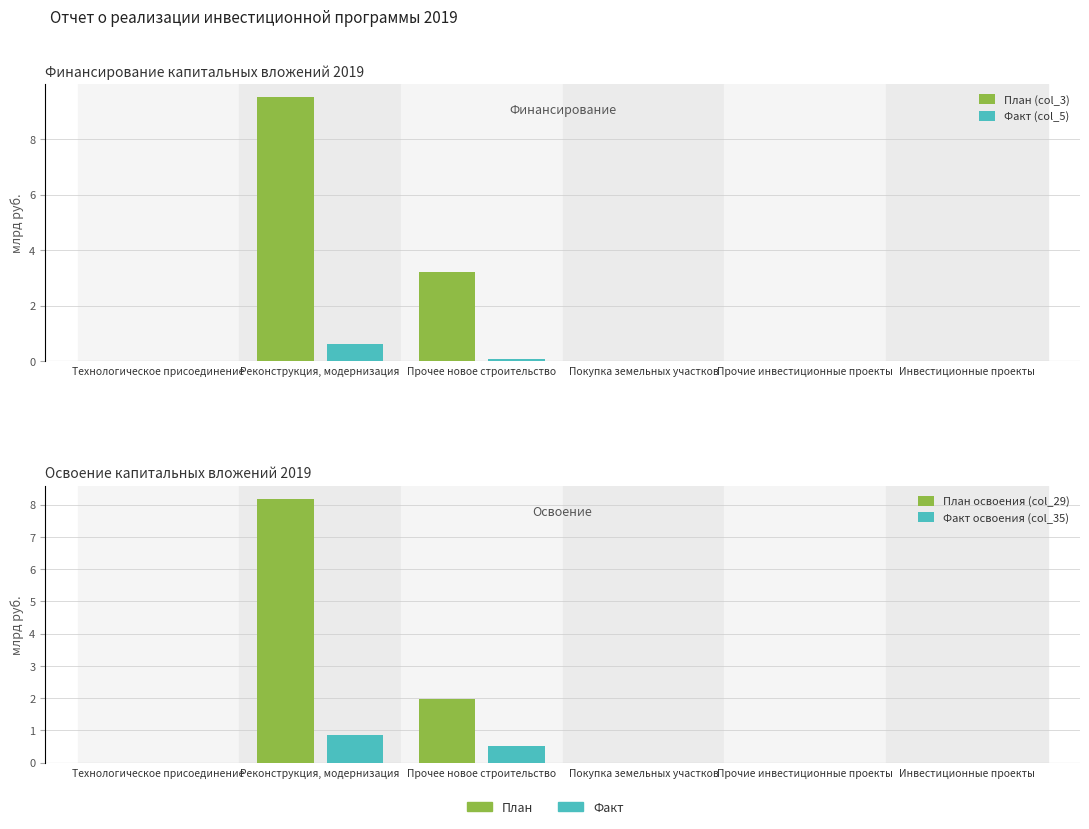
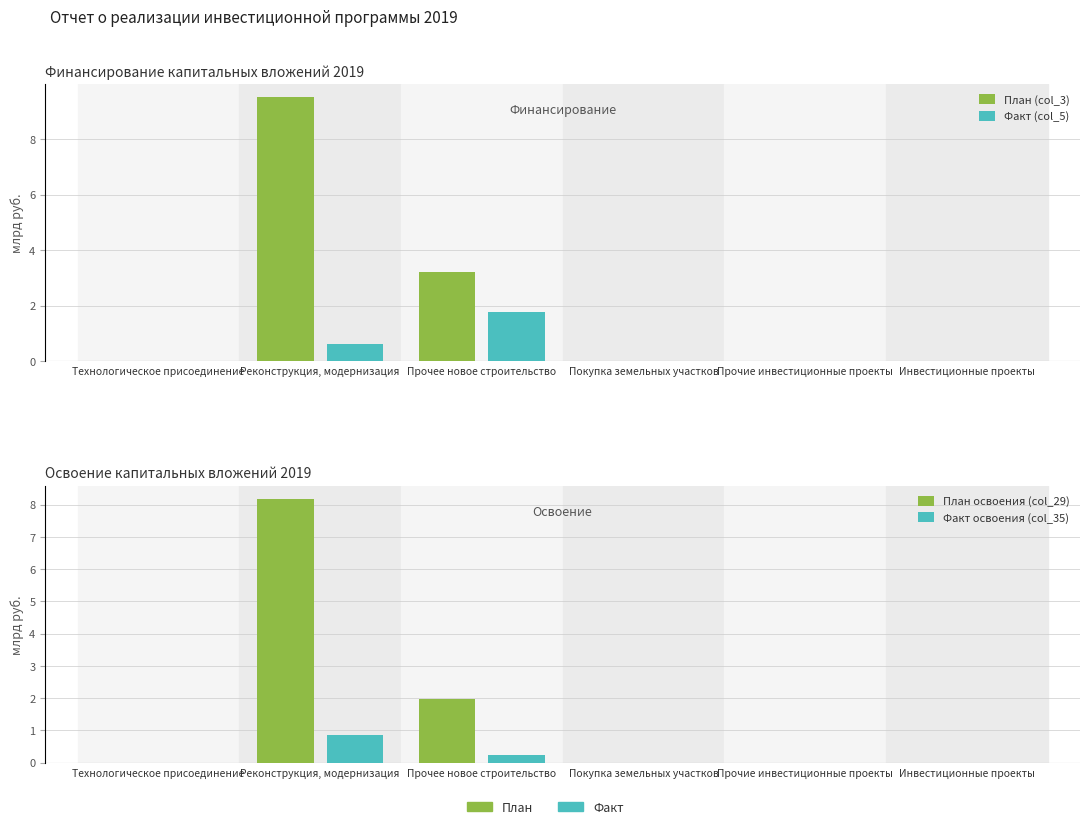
  {
    "Финансирование капитальных вложений 2019": {
      "План (col_3)": {
        "Технологическое присоединение": 0.0,
        "Реконструкция, модернизация": 9.5,
        "Прочее новое строительство": 3.2,
        "Покупка земельных участков": 0.0,
        "Прочие инвестиционные проекты": 0.0,
        "Инвестиционные проекты": 0.0
      },
      "Факт (col_5)": {
        "Технологическое присоединение": 0.0,
        "Реконструкция, модернизация": 0.6,
-       "Прочее новое строительство": 0.1,
+       "Прочее новое строительство": 1.8,
        "Покупка земельных участков": 0.0,
        "Прочие инвестиционные проекты": 0.0,
        "Инвестиционные проекты": 0.0
      }
    },
    "Освоение капитальных вложений 2019": {
      "План освоения (col_29)": {
        "Технологическое присоединение": 0.0,
        "Реконструкция, модернизация": 8.2,
        "Прочее новое строительство": 2.0,
        "Покупка земельных участков": 0.0,
        "Прочие инвестиционные проекты": 0.0,
        "Инвестиционные проекты": 0.0
      },
      "Факт освоения (col_35)": {
        "Технологическое присоединение": 0.0,
        "Реконструкция, модернизация": 0.9,
-       "Прочее новое строительство": 0.5,
+       "Прочее новое строительство": 0.3,
        "Покупка земельных участков": 0.0,
        "Прочие инвестиционные проекты": 0.0,
        "Инвестиционные проекты": 0.0
      }
    }
  }
